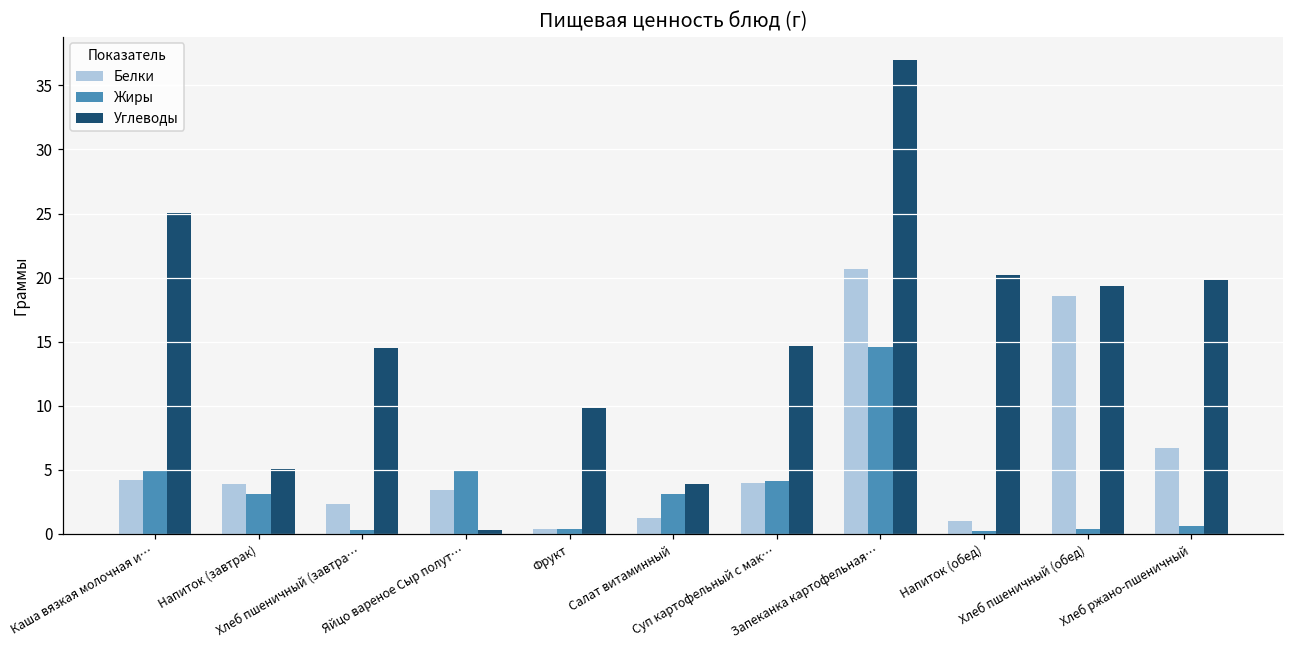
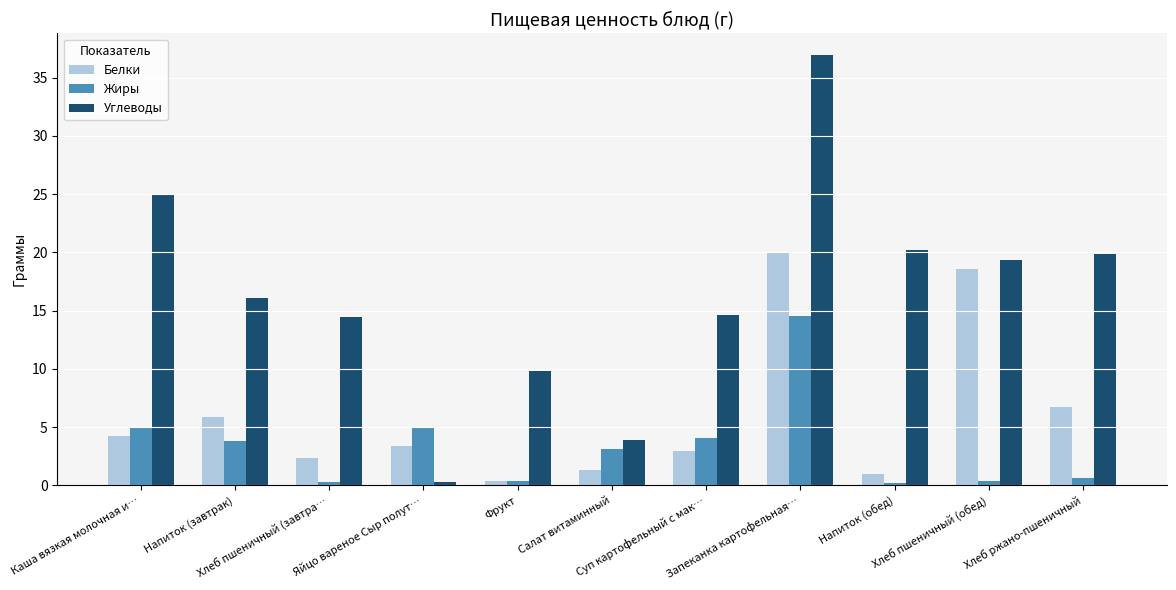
  {
    "Белки": {
      "Каша вязкая молочная и…": 4.2,
-     "Напиток (завтрак)": 3.9,
+     "Напиток (завтрак)": 5.8,
      "Хлеб пшеничный (завтра…": 2.4,
      "Яйцо вареное Сыр полут…": 3.4,
      "Фрукт": 0.4,
      "Салат витаминный": 1.3,
-     "Суп картофельный с мак…": 4.0,
-     "Запеканка картофельная…": 20.6,
+     "Суп картофельный с мак…": 3.0,
+     "Запеканка картофельная…": 19.9,
      "Напиток (обед)": 1.0,
      "Хлеб пшеничный (обед)": 18.6,
      "Хлеб ржано-пшеничный": 6.7
    },
    "Жиры": {
      "Каша вязкая молочная и…": 5.0,
-     "Напиток (завтрак)": 3.1,
+     "Напиток (завтрак)": 3.8,
      "Хлеб пшеничный (завтра…": 0.3,
      "Яйцо вареное Сыр полут…": 4.9,
      "Фрукт": 0.4,
      "Салат витаминный": 3.1,
      "Суп картофельный с мак…": 4.1,
      "Запеканка картофельная…": 14.6,
      "Хлеб пшеничный (обед)": 0.4,
      "Хлеб ржано-пшеничный": 0.6
    },
    "Углеводы": {
      "Каша вязкая молочная и…": 25.0,
-     "Напиток (завтрак)": 5.0,
+     "Напиток (завтрак)": 16.1,
      "Хлеб пшеничный (завтра…": 14.5,
      "Яйцо вареное Сыр полут…": 0.3,
      "Фрукт": 9.8,
      "Салат витаминный": 3.9,
      "Суп картофельный с мак…": 14.6,
      "Запеканка картофельная…": 37.0,
      "Напиток (обед)": 20.2,
      "Хлеб пшеничный (обед)": 19.3,
      "Хлеб ржано-пшеничный": 19.8
    }
  }
